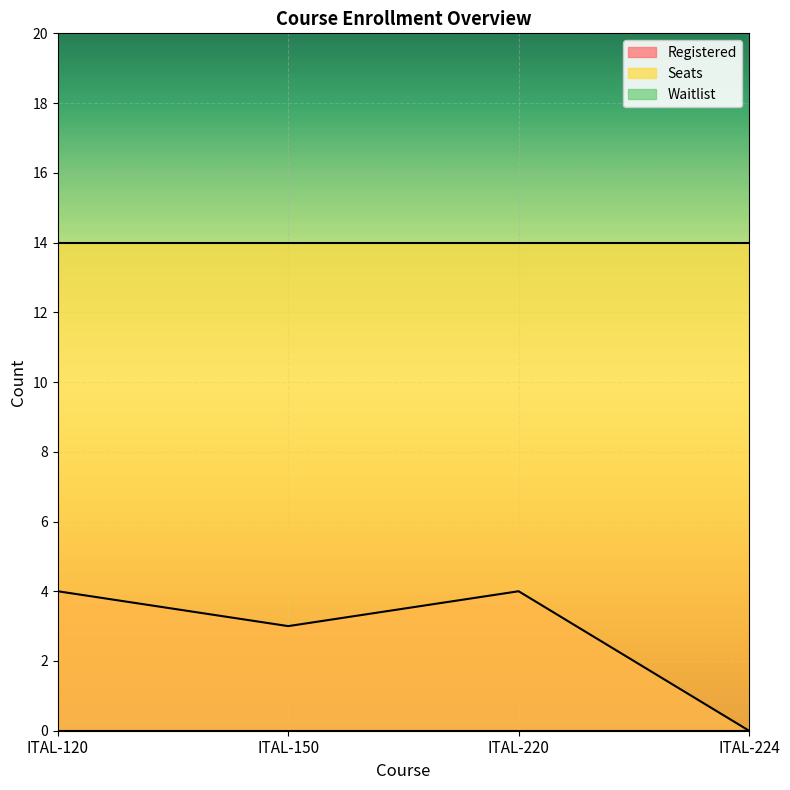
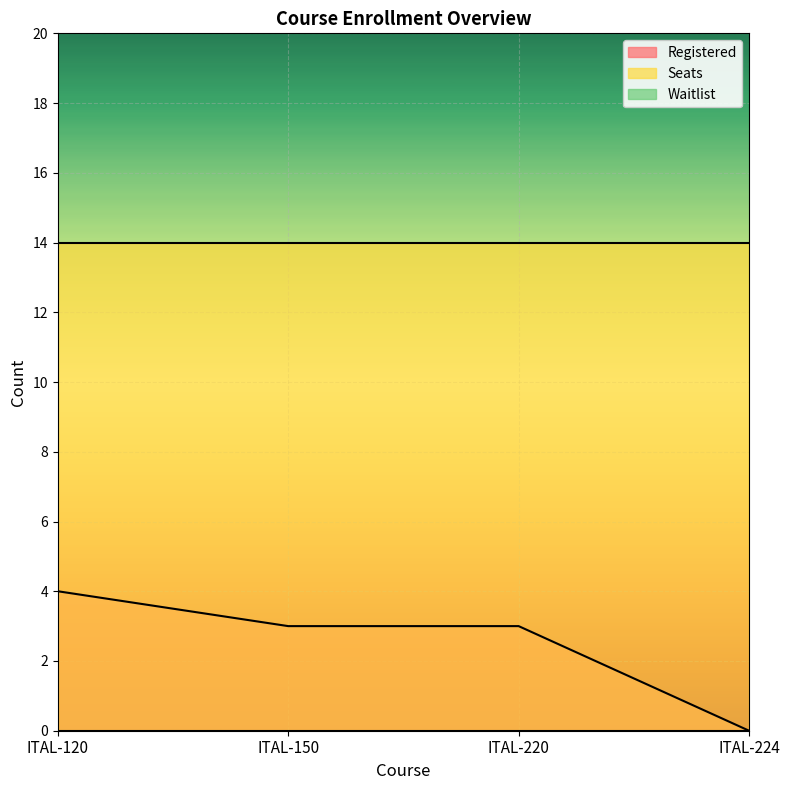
  {
    "Registered": {
      "ITAL-120": 4,
      "ITAL-150": 3,
-     "ITAL-220": 4
+     "ITAL-220": 3
    },
    "Seats": {
      "ITAL-120": 14,
      "ITAL-150": 14,
      "ITAL-220": 14,
      "ITAL-224": 14
    },
    "Waitlist": {
      "ITAL-120": 0,
      "ITAL-150": 0,
      "ITAL-220": 0
    }
  }
